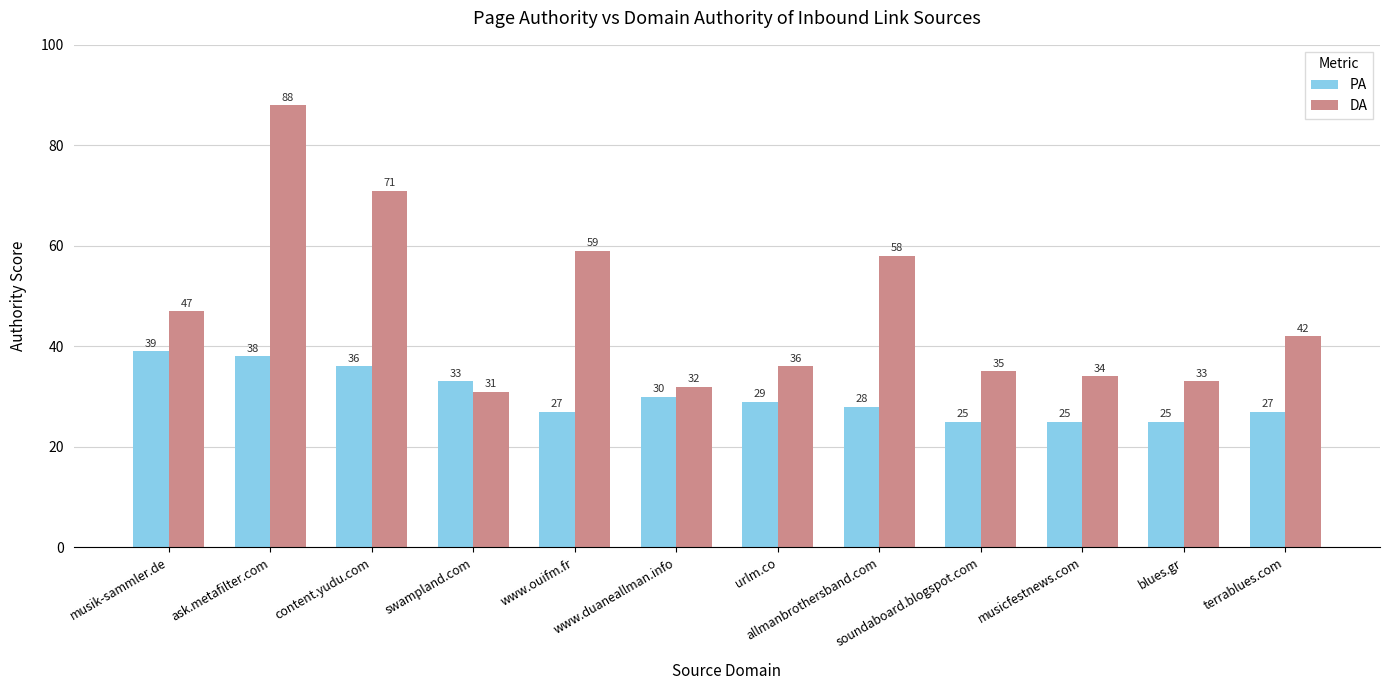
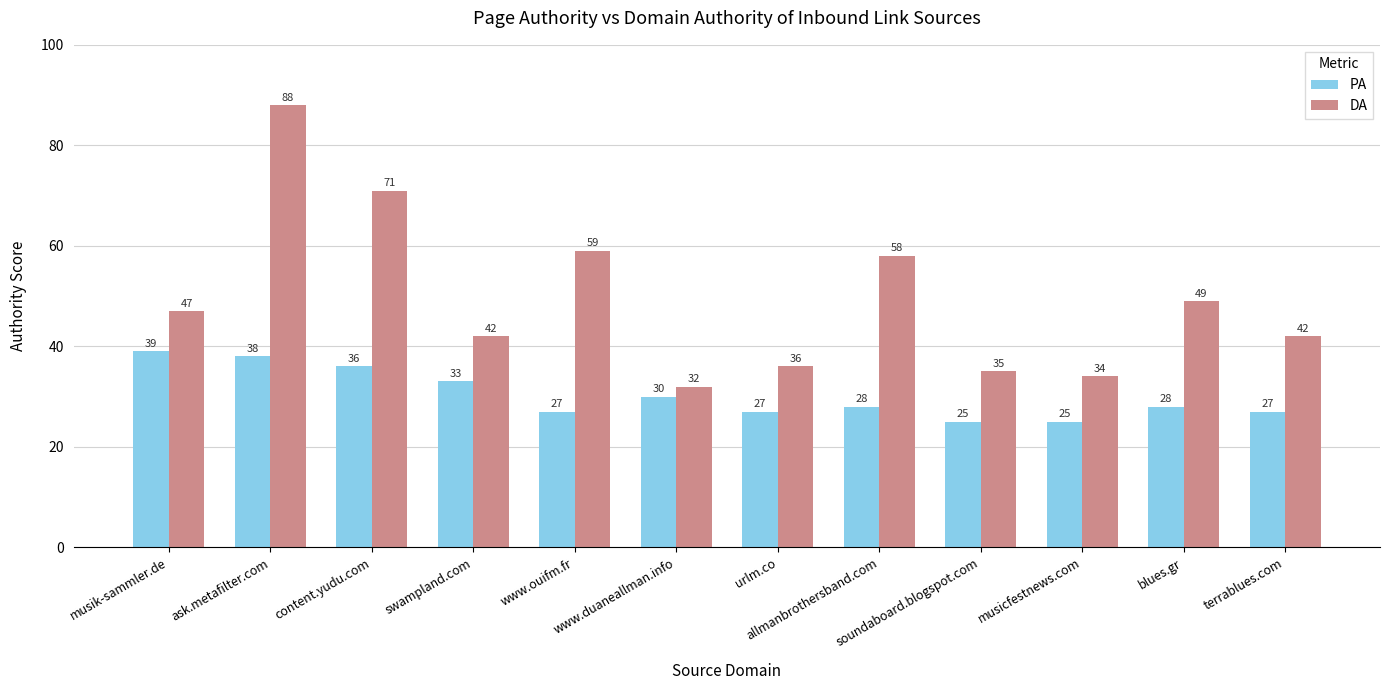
  {
    "PA": {
      "musik-sammler.de": 39,
      "ask.metafilter.com": 38,
      "content.yudu.com": 36,
      "swampland.com": 33,
      "www.ouifm.fr": 27,
      "www.duaneallman.info": 30,
-     "urlm.co": 29,
+     "urlm.co": 27,
      "allmanbrothersband.com": 28,
      "soundaboard.blogspot.com": 25,
      "musicfestnews.com": 25,
-     "blues.gr": 25,
+     "blues.gr": 28,
      "terrablues.com": 27
    },
    "DA": {
      "musik-sammler.de": 47,
      "ask.metafilter.com": 88,
      "content.yudu.com": 71,
-     "swampland.com": 31,
+     "swampland.com": 42,
      "www.ouifm.fr": 59,
      "www.duaneallman.info": 32,
      "urlm.co": 36,
      "allmanbrothersband.com": 58,
      "soundaboard.blogspot.com": 35,
      "musicfestnews.com": 34,
-     "blues.gr": 33,
+     "blues.gr": 49,
      "terrablues.com": 42
    }
  }
